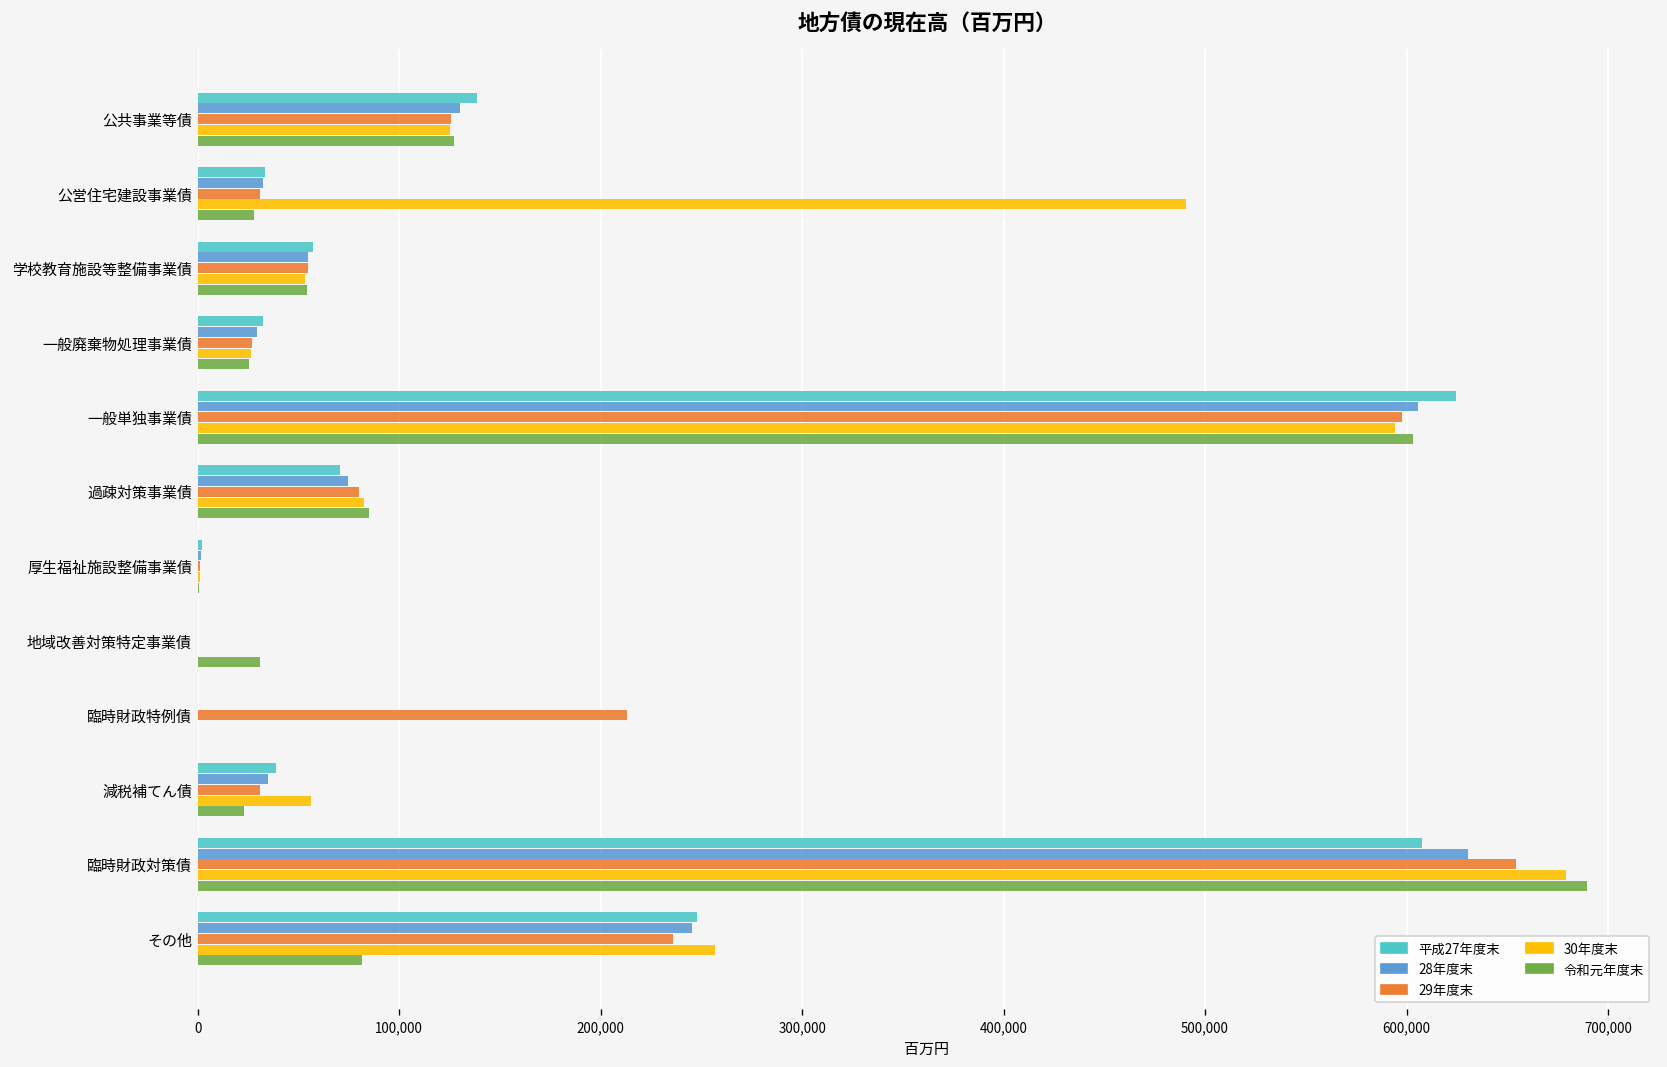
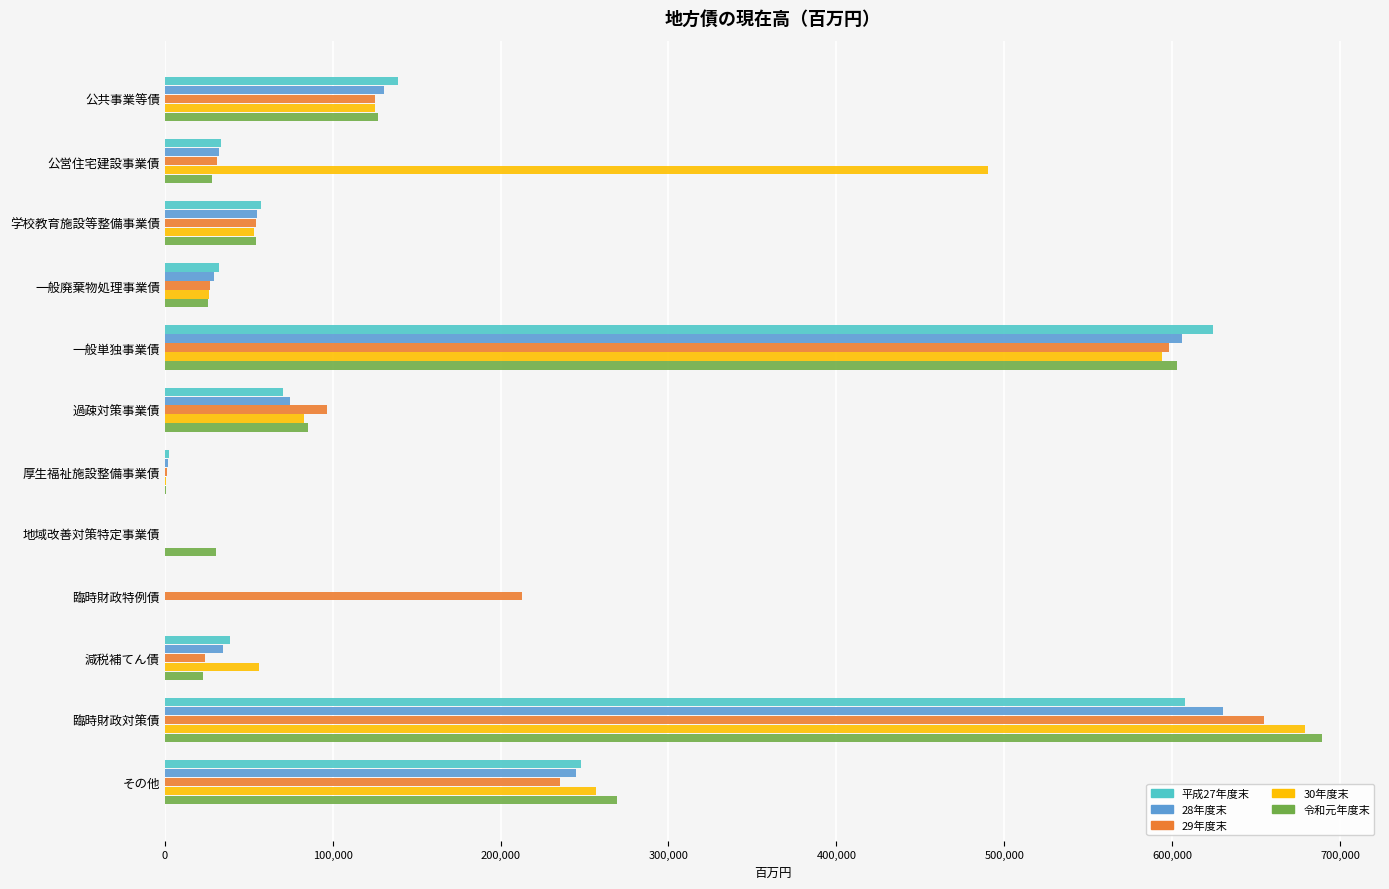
  {
    "29年度末": {
      "公共事業等債": "125,000",
      "公営住宅建設事業債": "31,000",
      "学校教育施設等整備事業債": "55,000",
      "一般廃棄物処理事業債": "27,000",
      "一般単独事業債": "598,000",
-     "過疎対策事業債": "80,000",
+     "過疎対策事業債": "97,000",
      "臨時財政特例債": "213,000",
-     "減税補てん債": "31,000",
+     "減税補てん債": "24,000",
      "臨時財政対策債": "655,000",
      "その他": "236,000"
    },
    "30年度末": {
      "公共事業等債": "125,000",
      "公営住宅建設事業債": "490,000",
      "学校教育施設等整備事業債": "53,000",
      "一般廃棄物処理事業債": "26,000",
      "一般単独事業債": "594,000",
      "過疎対策事業債": "83,000",
      "臨時財政特例債": "0",
      "減税補てん債": "56,000",
      "臨時財政対策債": "679,000",
      "その他": "257,000"
    },
    "令和元年度末": {
      "公共事業等債": "127,000",
      "公営住宅建設事業債": "28,000",
      "学校教育施設等整備事業債": "54,000",
      "一般廃棄物処理事業債": "26,000",
      "一般単独事業債": "603,000",
      "過疎対策事業債": "85,000",
      "地域改善対策特定事業債": "31,000",
      "臨時財政特例債": "0",
      "減税補てん債": "23,000",
      "臨時財政対策債": "689,000",
-     "その他": "82,000"
+     "その他": "269,000"
    }
  }
